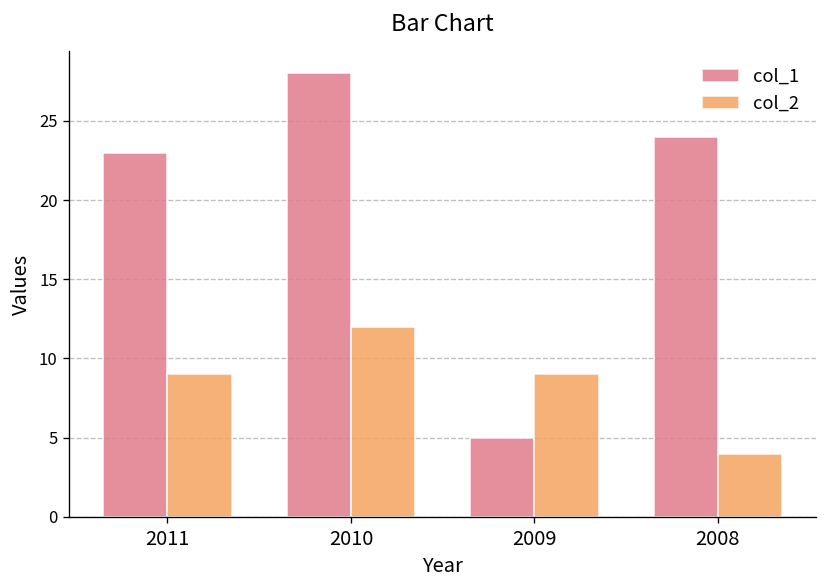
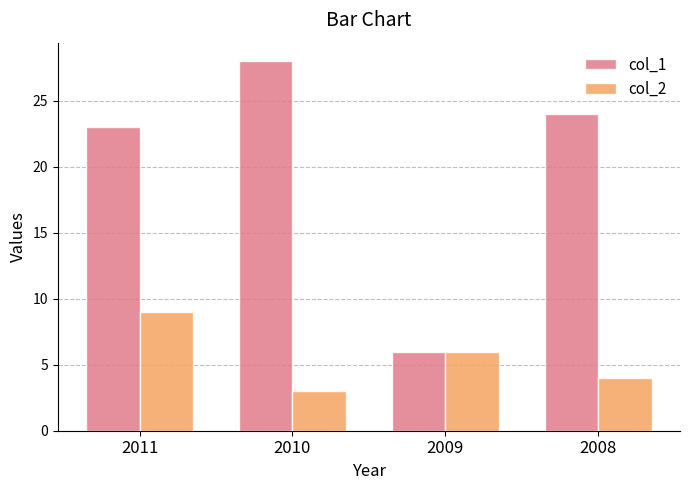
  {
    "col_1": {
      "2011": 23,
      "2010": 28,
-     "2009": 5,
+     "2009": 6,
      "2008": 24
    },
    "col_2": {
      "2011": 9,
-     "2010": 12,
-     "2009": 9,
+     "2010": 3,
+     "2009": 6,
      "2008": 4
    }
  }
